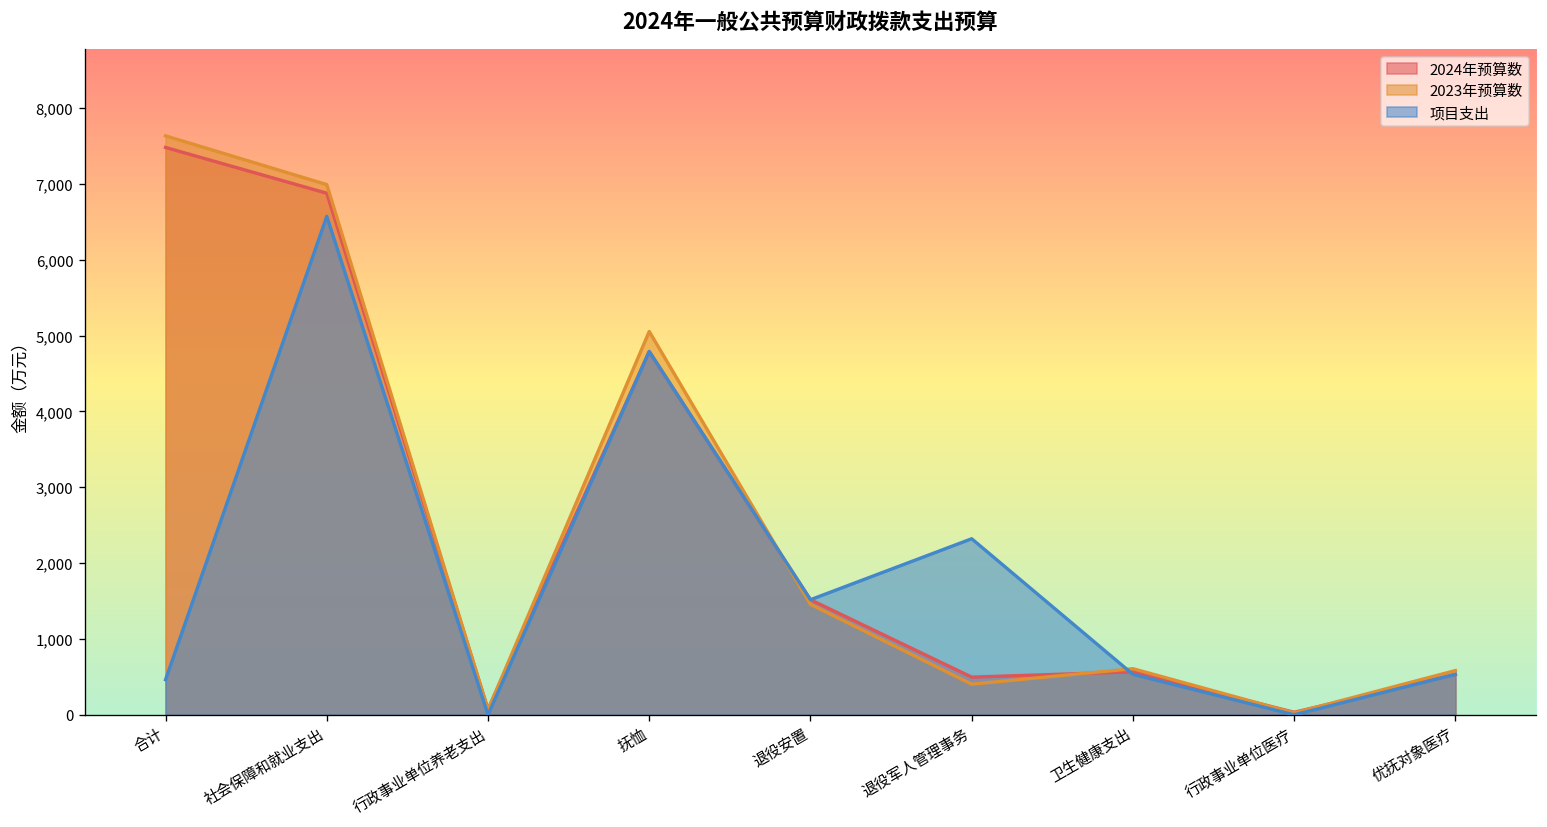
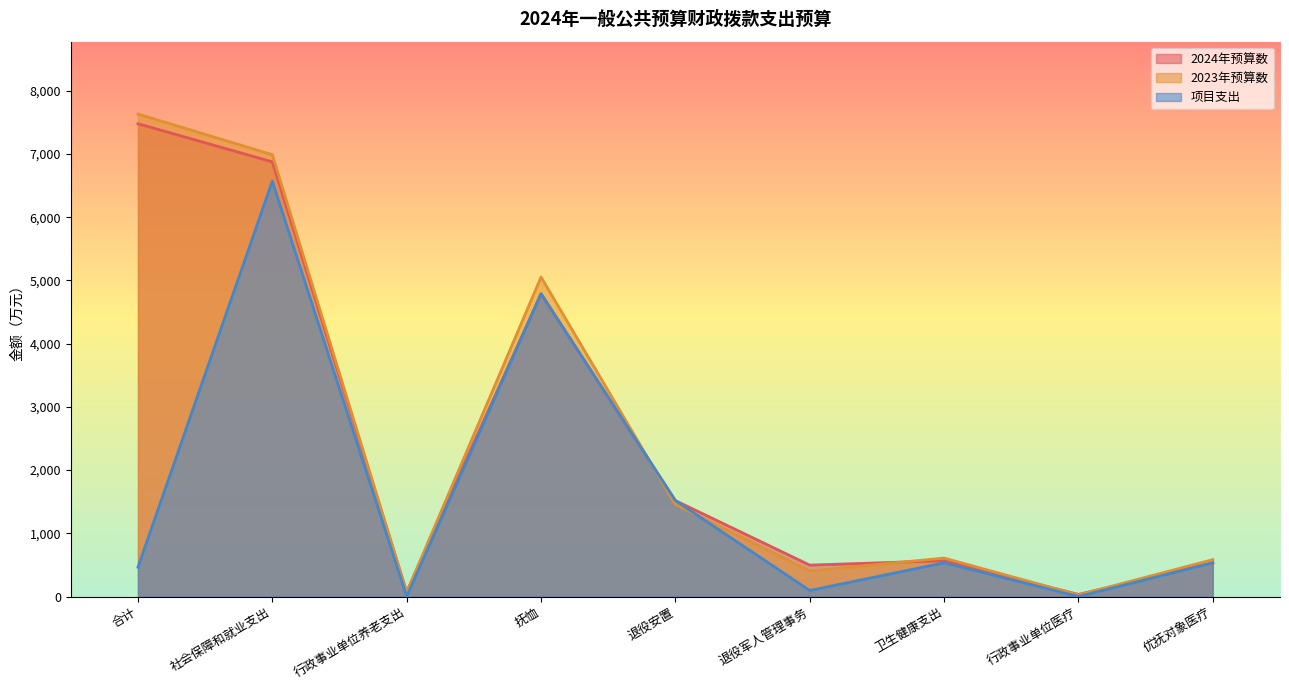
  {
    "项目支出": {
      "合计": "500",
      "社会保障和就业支出": "6,600",
      "行政事业单位养老支出": "0",
-     "退役军人管理事务": "2,300"
+     "退役军人管理事务": "100"
    }
  }
